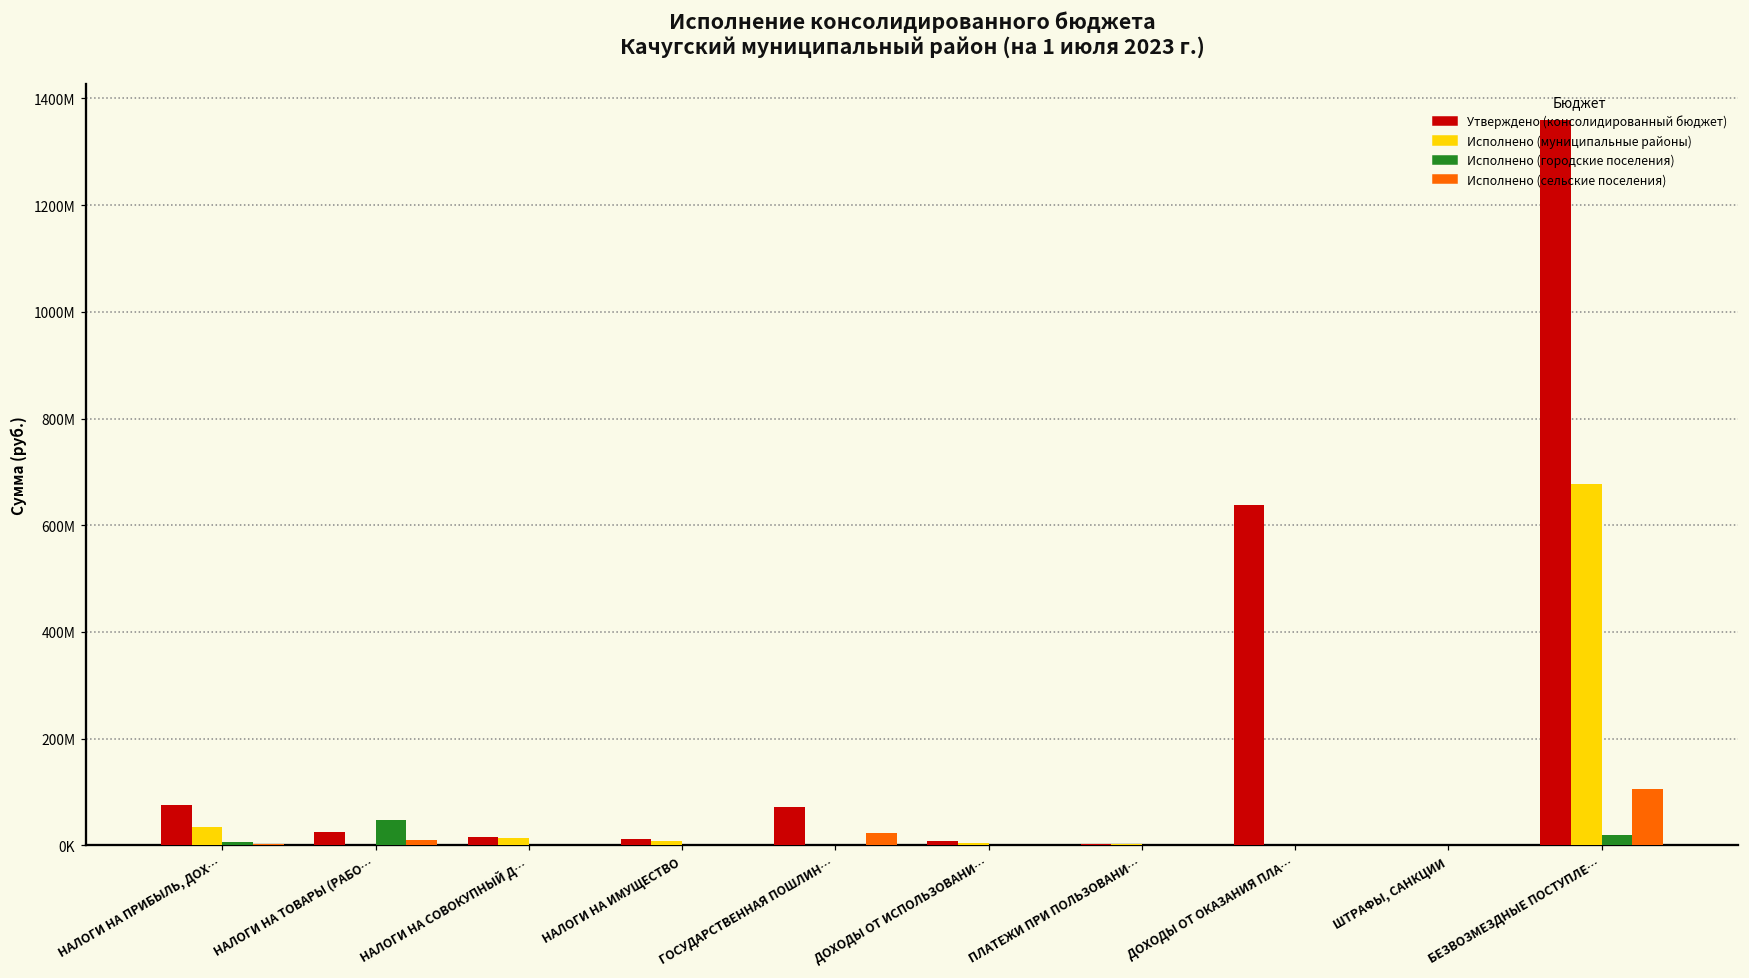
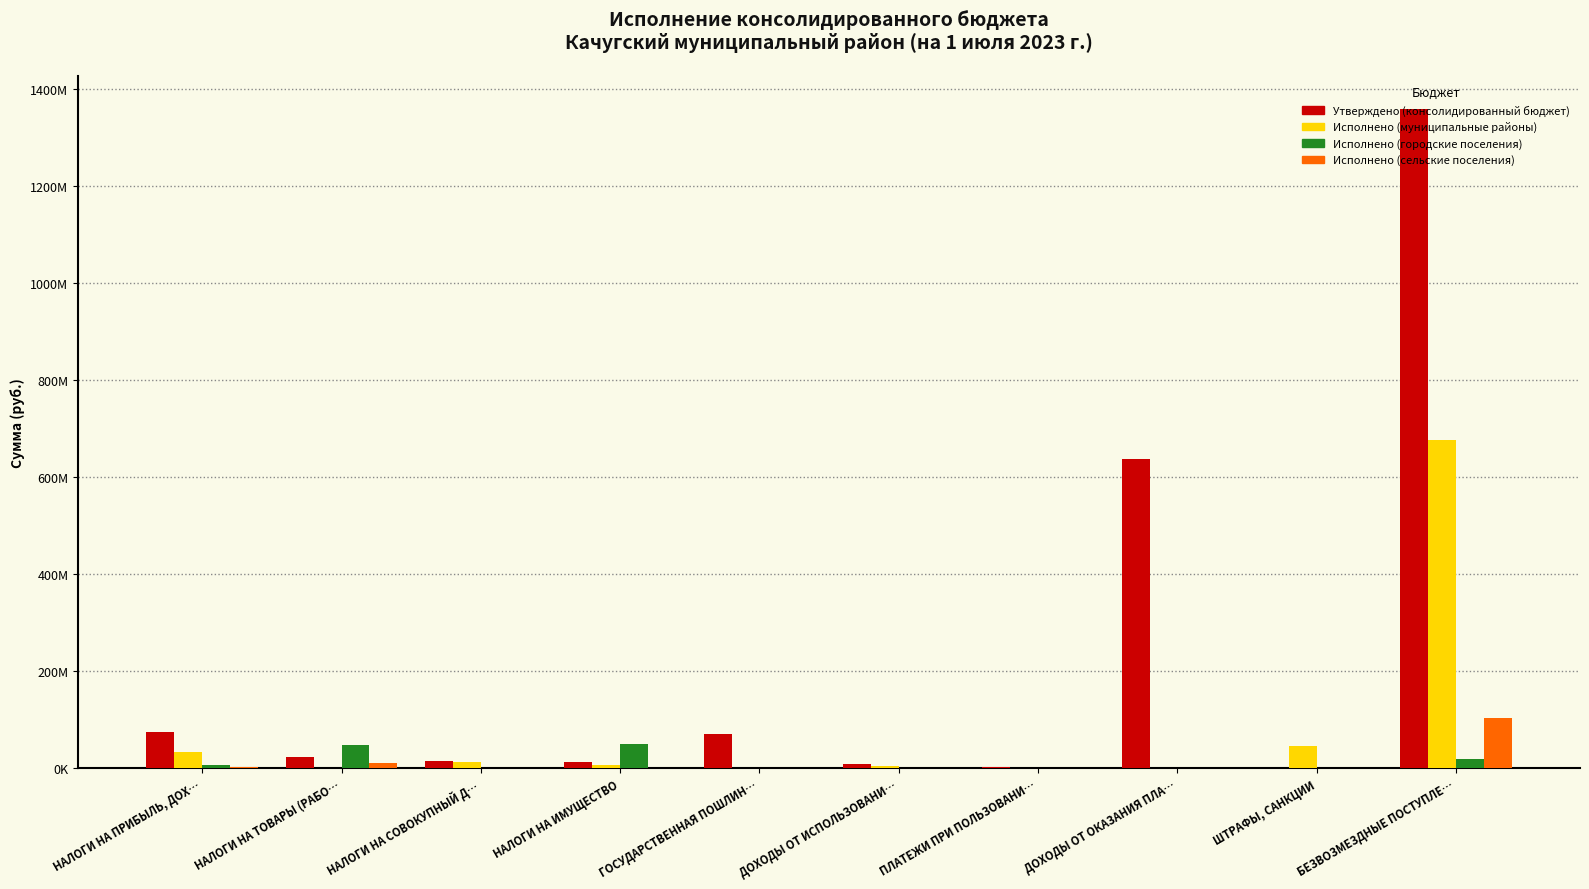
  {
    "Утверждено (консолидированный бюджет)": {
      "НАЛОГИ НА ПРИБЫЛЬ, ДОХ…": 70000000,
      "НАЛОГИ НА ТОВАРЫ (РАБО…": 20000000,
      "НАЛОГИ НА СОВОКУПНЫЙ Д…": 20000000,
      "НАЛОГИ НА ИМУЩЕСТВО": 10000000,
      "ГОСУДАРСТВЕННАЯ ПОШЛИН…": 70000000,
      "ДОХОДЫ ОТ ИСПОЛЬЗОВАНИ…": 10000000,
      "ДОХОДЫ ОТ ОКАЗАНИЯ ПЛА…": 640000000,
      "БЕЗВОЗМЕЗДНЫЕ ПОСТУПЛЕ…": 1360000000
    },
    "Исполнено (муниципальные районы)": {
      "НАЛОГИ НА ПРИБЫЛЬ, ДОХ…": 30000000,
      "НАЛОГИ НА СОВОКУПНЫЙ Д…": 10000000,
      "НАЛОГИ НА ИМУЩЕСТВО": 10000000,
-     "ШТРАФЫ, САНКЦИИ": 0,
+     "ШТРАФЫ, САНКЦИИ": 50000000,
      "БЕЗВОЗМЕЗДНЫЕ ПОСТУПЛЕ…": 680000000
    },
    "Исполнено (городские поселения)": {
      "НАЛОГИ НА ПРИБЫЛЬ, ДОХ…": 10000000,
      "НАЛОГИ НА ТОВАРЫ (РАБО…": 50000000,
-     "НАЛОГИ НА ИМУЩЕСТВО": 0,
+     "НАЛОГИ НА ИМУЩЕСТВО": 50000000,
      "БЕЗВОЗМЕЗДНЫЕ ПОСТУПЛЕ…": 20000000
    },
    "Исполнено (сельские поселения)": {
      "НАЛОГИ НА ТОВАРЫ (РАБО…": 10000000,
-     "ГОСУДАРСТВЕННАЯ ПОШЛИН…": 20000000,
+     "ГОСУДАРСТВЕННАЯ ПОШЛИН…": 0,
      "БЕЗВОЗМЕЗДНЫЕ ПОСТУПЛЕ…": 100000000
    }
  }
